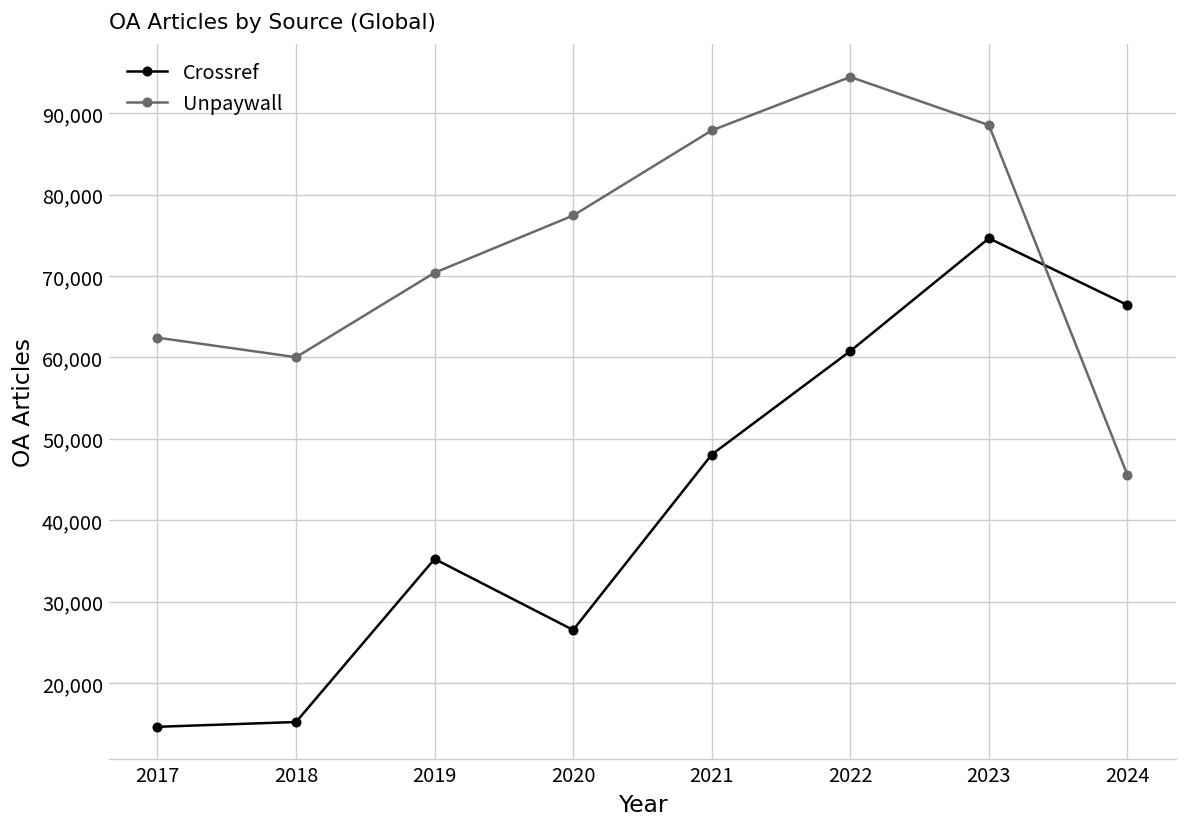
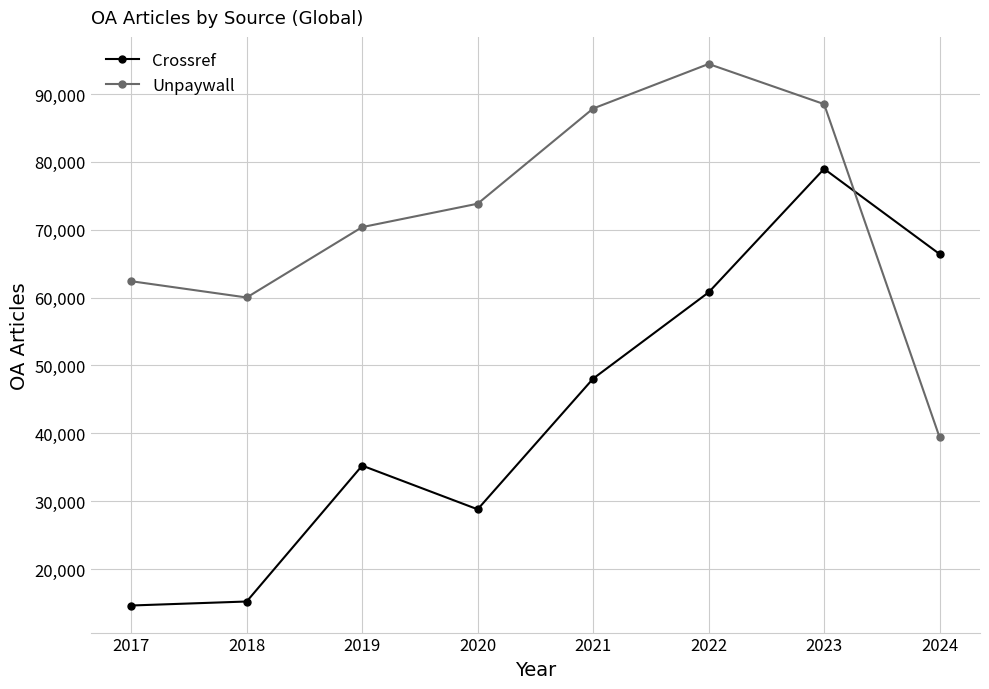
  {
    "Crossref": {
      "2017": "15,000",
      "2018": "15,000",
      "2019": "35,000",
-     "2020": "27,000",
+     "2020": "29,000",
      "2021": "48,000",
      "2022": "61,000",
-     "2023": "75,000",
+     "2023": "79,000",
      "2024": "66,000"
    },
    "Unpaywall": {
      "2017": "62,000",
      "2018": "60,000",
      "2019": "70,000",
-     "2020": "77,000",
+     "2020": "74,000",
      "2021": "88,000",
      "2022": "94,000",
      "2023": "89,000",
-     "2024": "46,000"
+     "2024": "39,000"
    }
  }
